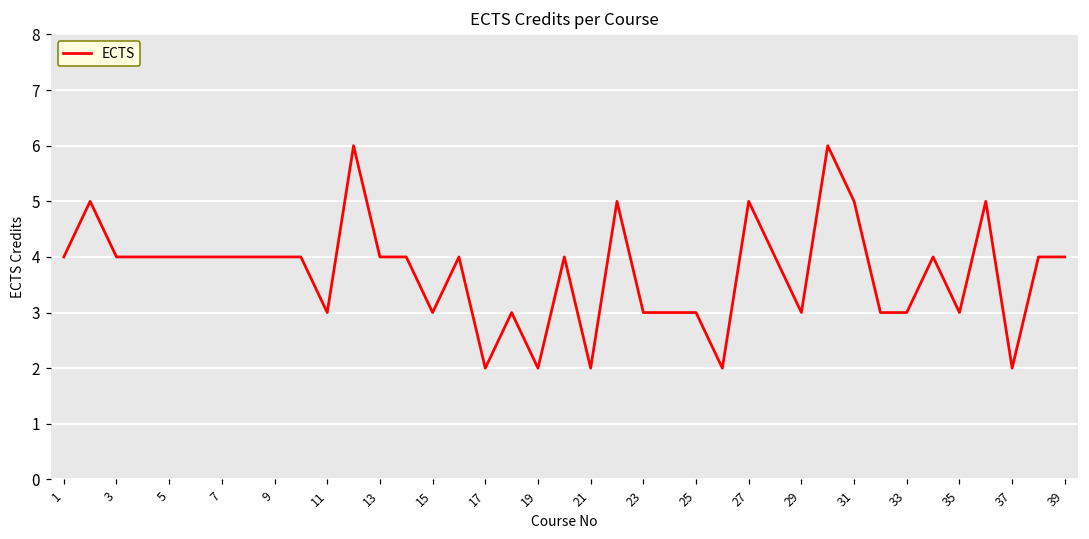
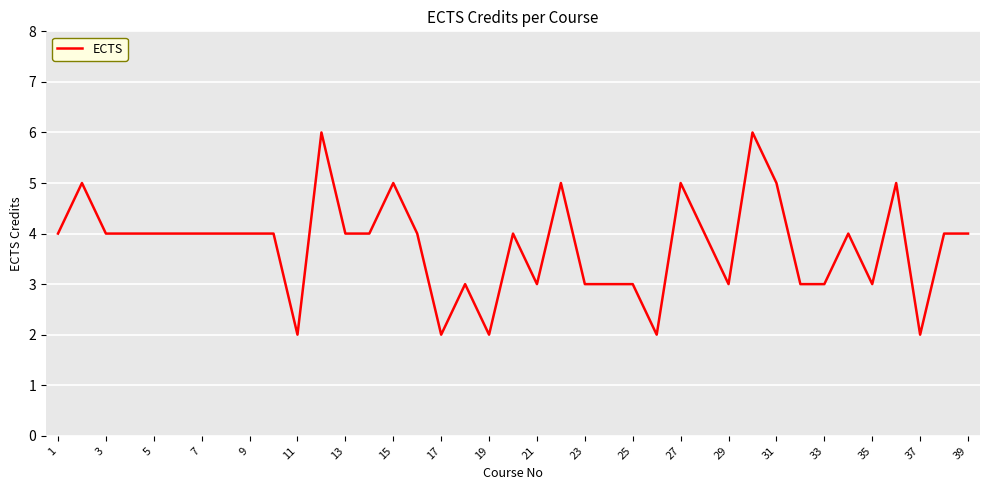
  {
    "1": 4,
    "3": 4,
    "5": 4,
    "7": 4,
    "9": 4,
-   "11": 3,
+   "11": 2,
    "13": 4,
-   "15": 3,
+   "15": 5,
    "17": 2,
    "19": 2,
-   "21": 2,
+   "21": 3,
    "23": 3,
    "25": 3,
    "27": 5,
    "29": 3,
    "31": 5,
    "33": 3,
    "35": 3,
    "37": 2,
    "39": 4
  }
